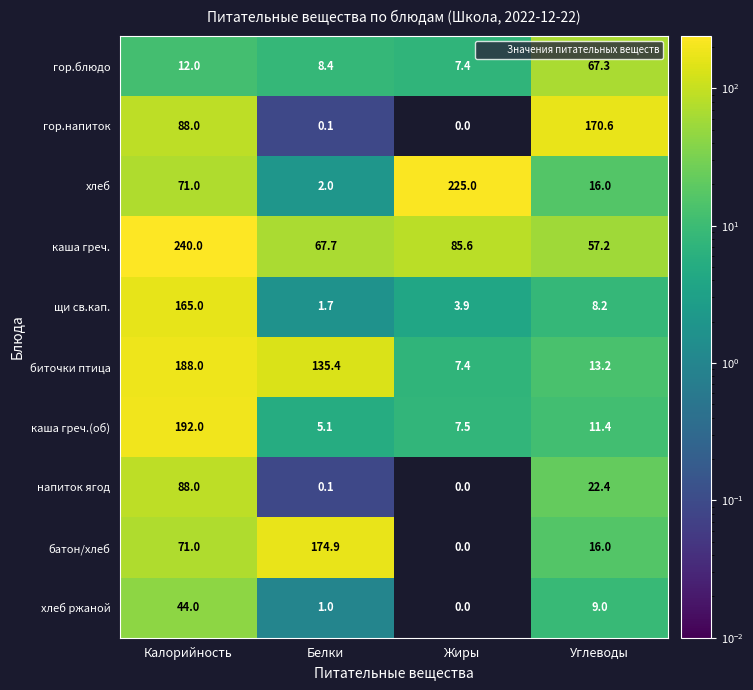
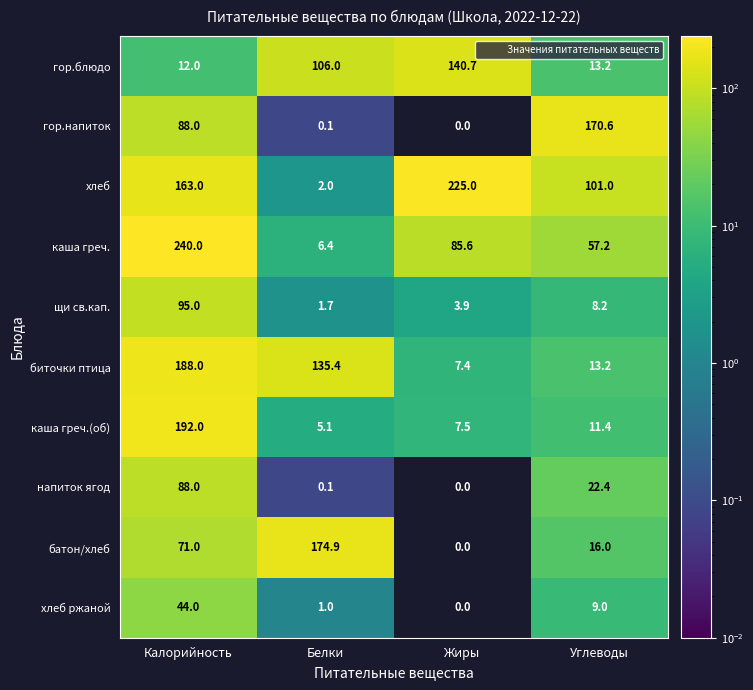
  {
    "гор.блюдо": {
      "Калорийность": 12.0,
-     "Белки": 8.4,
-     "Жиры": 7.4,
-     "Углеводы": 67.3
+     "Белки": 106.0,
+     "Жиры": 140.7,
+     "Углеводы": 13.2
    },
    "гор.напиток": {
      "Калорийность": 88.0,
      "Белки": 0.1,
      "Жиры": 0.0,
      "Углеводы": 170.6
    },
    "хлеб": {
-     "Калорийность": 71.0,
+     "Калорийность": 163.0,
      "Белки": 2.0,
      "Жиры": 225.0,
-     "Углеводы": 16.0
+     "Углеводы": 101.0
    },
    "каша греч.": {
      "Калорийность": 240.0,
-     "Белки": 67.7,
+     "Белки": 6.4,
      "Жиры": 85.6,
      "Углеводы": 57.2
    },
    "щи св.кап.": {
-     "Калорийность": 165.0,
+     "Калорийность": 95.0,
      "Белки": 1.7,
      "Жиры": 3.9,
      "Углеводы": 8.2
    },
    "биточки птица": {
      "Калорийность": 188.0,
      "Белки": 135.4,
      "Жиры": 7.4,
      "Углеводы": 13.2
    },
    "каша греч.(об)": {
      "Калорийность": 192.0,
      "Белки": 5.1,
      "Жиры": 7.5,
      "Углеводы": 11.4
    },
    "напиток ягод": {
      "Калорийность": 88.0,
      "Белки": 0.1,
      "Жиры": 0.0,
      "Углеводы": 22.4
    },
    "батон/хлеб": {
      "Калорийность": 71.0,
      "Белки": 174.9,
      "Жиры": 0.0,
      "Углеводы": 16.0
    },
    "хлеб ржаной": {
      "Калорийность": 44.0,
      "Белки": 1.0,
      "Жиры": 0.0,
      "Углеводы": 9.0
    }
  }
